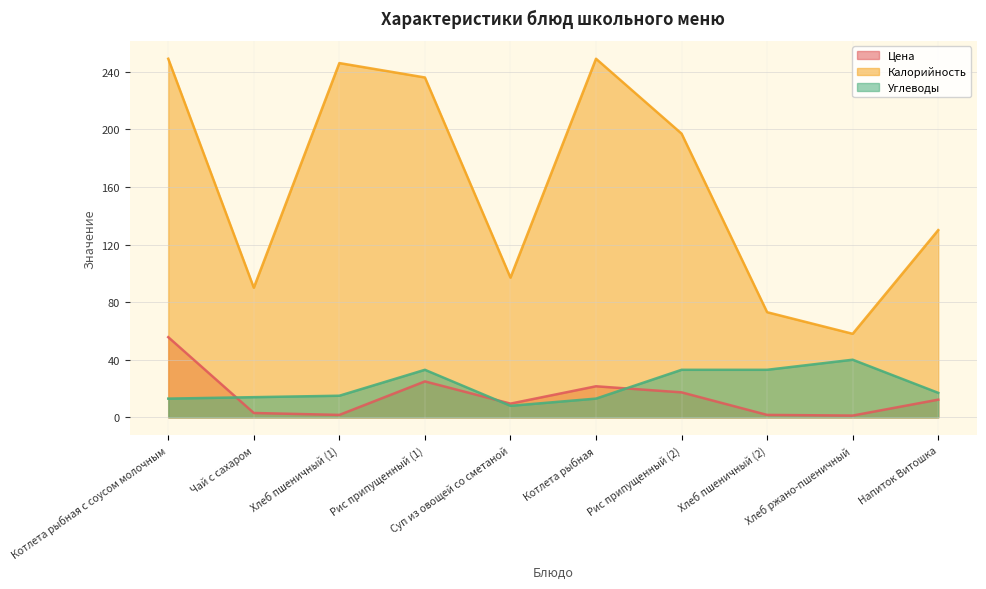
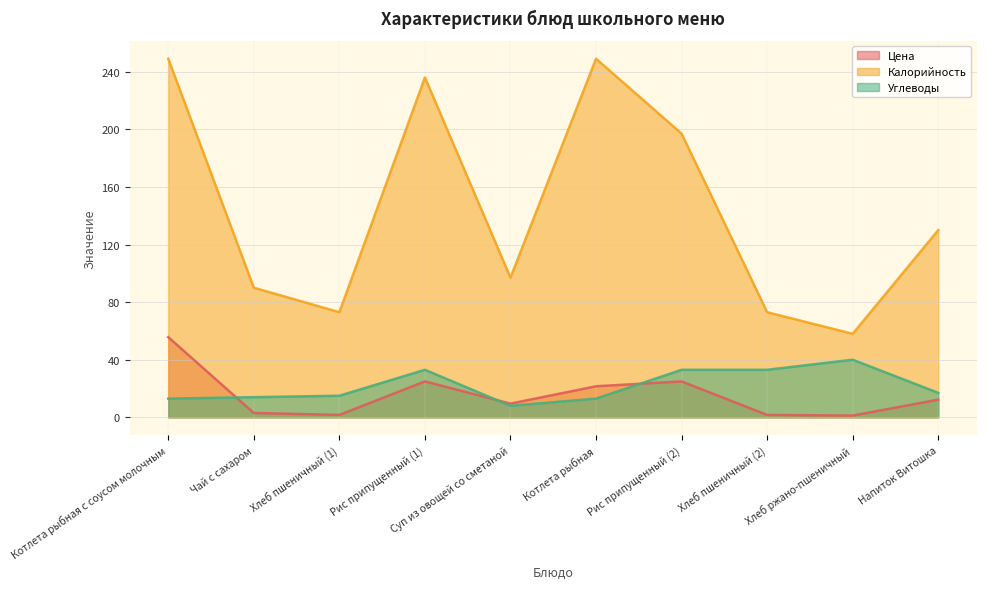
  {
    "Цена": {
      "Котлета рыбная с соусом молочным": 56,
      "Чай с сахаром": 3,
      "Хлеб пшеничный (1)": 2,
      "Рис припущенный (1)": 25,
      "Котлета рыбная": 22,
-     "Рис припущенный (2)": 17,
+     "Рис припущенный (2)": 25,
      "Хлеб пшеничный (2)": 2,
      "Хлеб ржано-пшеничный": 1,
      "Напиток Витошка": 12
    },
    "Калорийность": {
      "Котлета рыбная с соусом молочным": 249,
      "Чай с сахаром": 90,
-     "Хлеб пшеничный (1)": 246,
+     "Хлеб пшеничный (1)": 73,
      "Рис припущенный (1)": 236,
      "Суп из овощей со сметаной": 97,
      "Котлета рыбная": 249,
      "Рис припущенный (2)": 197,
      "Хлеб пшеничный (2)": 73,
      "Хлеб ржано-пшеничный": 58,
      "Напиток Витошка": 130
    },
    "Углеводы": {
      "Котлета рыбная с соусом молочным": 13,
      "Чай с сахаром": 14,
      "Хлеб пшеничный (1)": 15,
      "Рис припущенный (1)": 33,
      "Котлета рыбная": 13,
      "Рис припущенный (2)": 33,
      "Хлеб пшеничный (2)": 33,
      "Хлеб ржано-пшеничный": 40,
      "Напиток Витошка": 17
    }
  }
